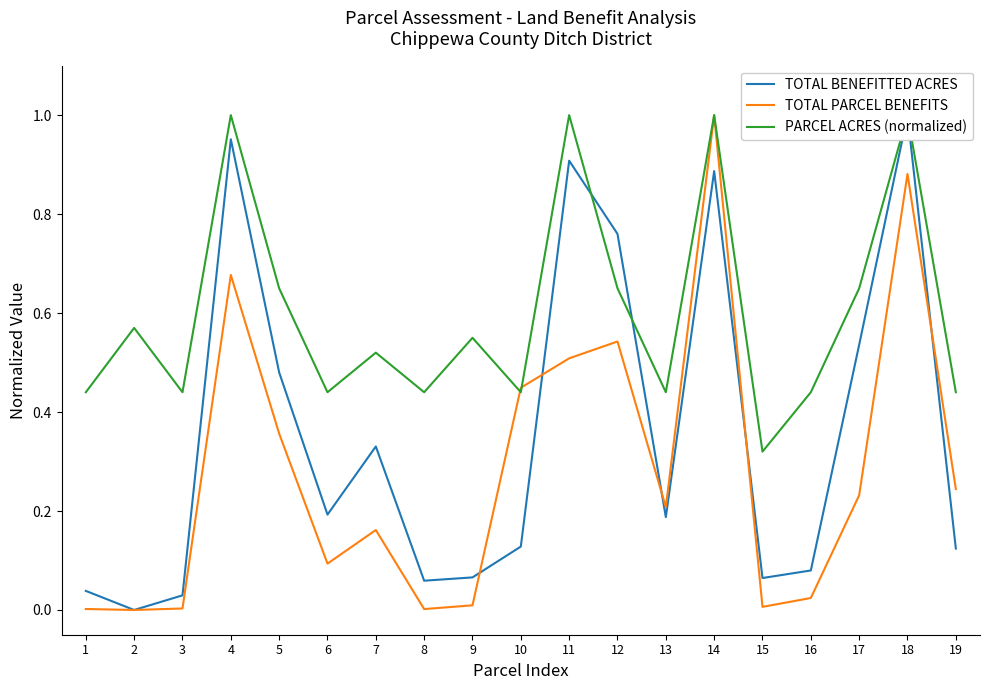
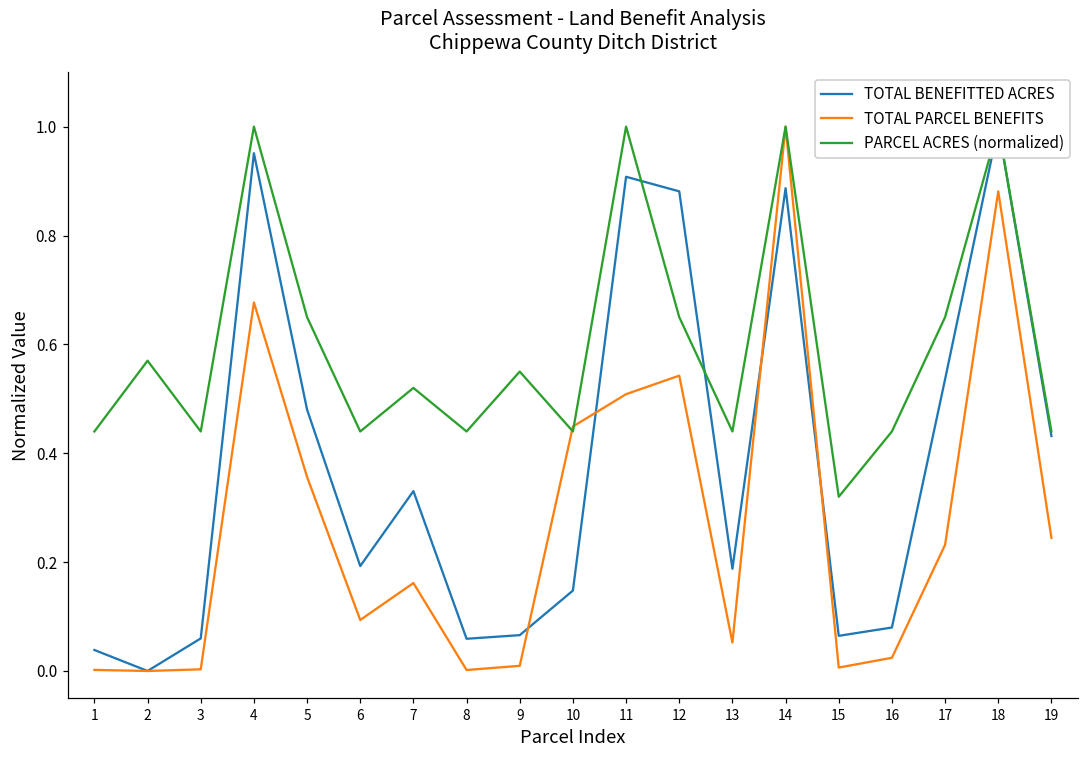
  {
    "TOTAL BENEFITTED ACRES": {
      "1": 0.04,
-     "3": 0.03,
+     "3": 0.06,
      "4": 0.95,
      "5": 0.48,
      "6": 0.19,
      "7": 0.33,
      "8": 0.06,
      "9": 0.07,
-     "10": 0.13,
+     "10": 0.15,
      "11": 0.91,
-     "12": 0.76,
+     "12": 0.88,
      "13": 0.19,
      "14": 0.89,
      "15": 0.06,
      "16": 0.08,
      "17": 0.54,
-     "19": 0.12
+     "19": 0.43
    },
    "TOTAL PARCEL BENEFITS": {
      "1": 0.00,
      "3": 0.00,
      "4": 0.68,
      "5": 0.36,
      "6": 0.09,
      "7": 0.16,
      "8": 0.00,
      "9": 0.01,
      "10": 0.45,
      "11": 0.51,
      "12": 0.54,
-     "13": 0.21,
+     "13": 0.05,
      "15": 0.01,
      "16": 0.02,
      "17": 0.23,
      "18": 0.88,
      "19": 0.24
    },
    "PARCEL ACRES (normalized)": {
      "1": 0.44,
      "2": 0.57,
      "3": 0.44,
      "4": 1.00,
      "5": 0.65,
      "6": 0.44,
      "7": 0.52,
      "8": 0.44,
      "9": 0.55,
      "10": 0.44,
      "11": 1.00,
      "12": 0.65,
      "13": 0.44,
      "15": 0.32,
      "16": 0.44,
      "17": 0.65,
      "19": 0.44
    }
  }
